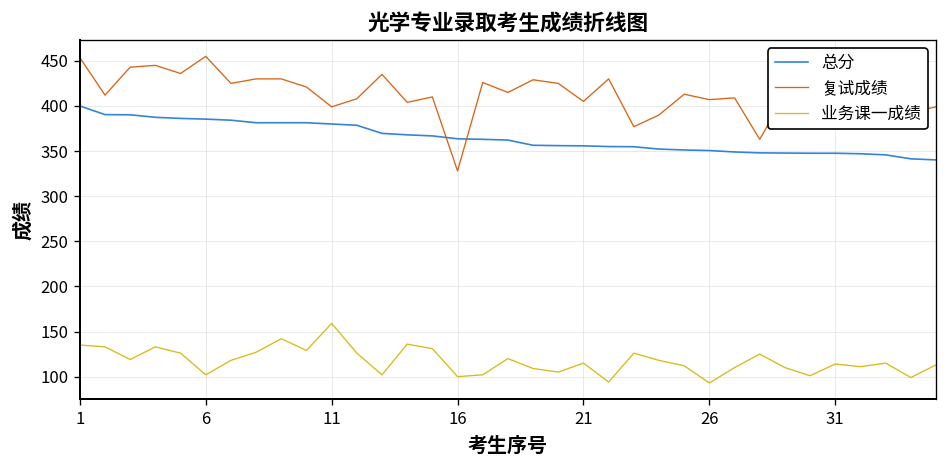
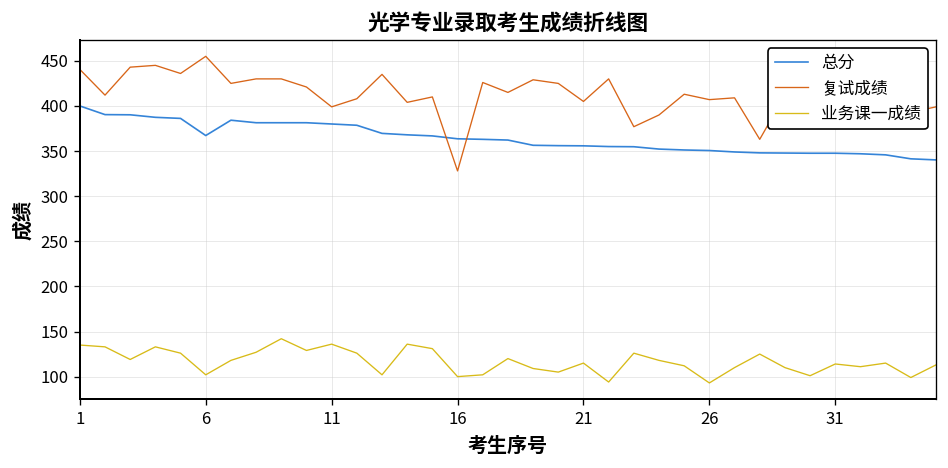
  {
    "总分": {
      "1": 400,
-     "6": 390,
+     "6": 370,
      "11": 380,
      "16": 360,
      "21": 360,
      "26": 350,
      "31": 350
    },
    "复试成绩": {
-     "1": 450,
+     "1": 440,
      "6": 460,
      "11": 400,
      "16": 330,
      "21": 410,
      "26": 410
    },
    "业务课一成绩": {
      "1": 140,
      "6": 100,
-     "11": 160,
+     "11": 140,
      "16": 100,
      "21": 120,
      "26": 90,
      "31": 110
    }
  }
